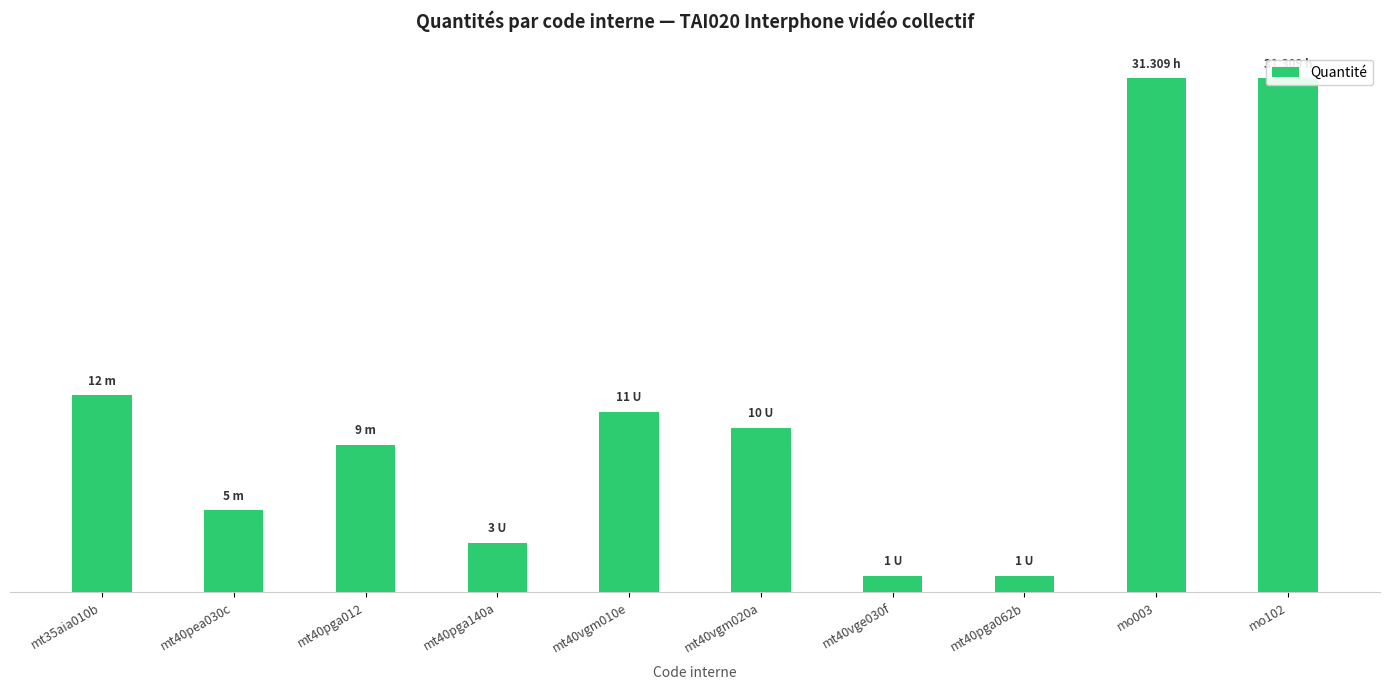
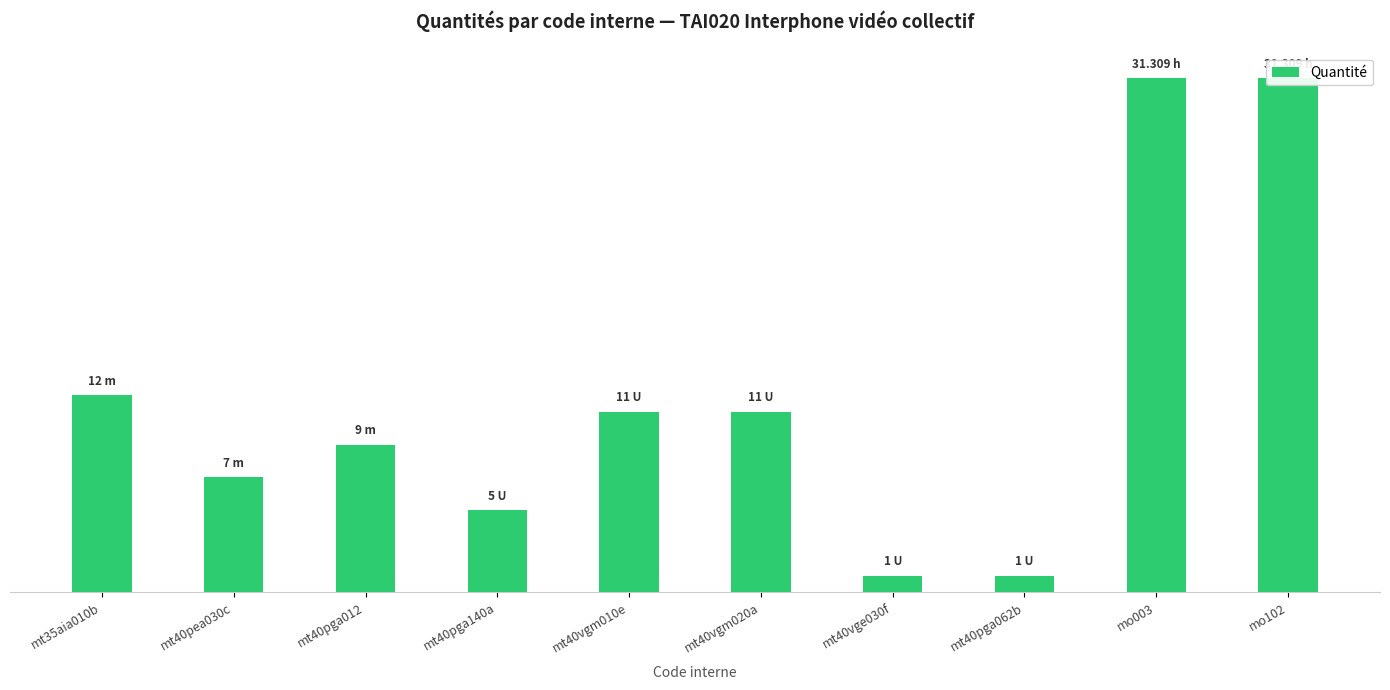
  {
    "mt35aia010b": 12,
-   "mt40pea030c": 5,
+   "mt40pea030c": 7,
    "mt40pga012": 9,
-   "mt40pga140a": 3,
+   "mt40pga140a": 5,
    "mt40vgm010e": 11,
-   "mt40vgm020a": 10,
+   "mt40vgm020a": 11,
    "mt40vge030f": 1,
    "mt40pga062b": 1,
    "mo003": 31.309
  }
